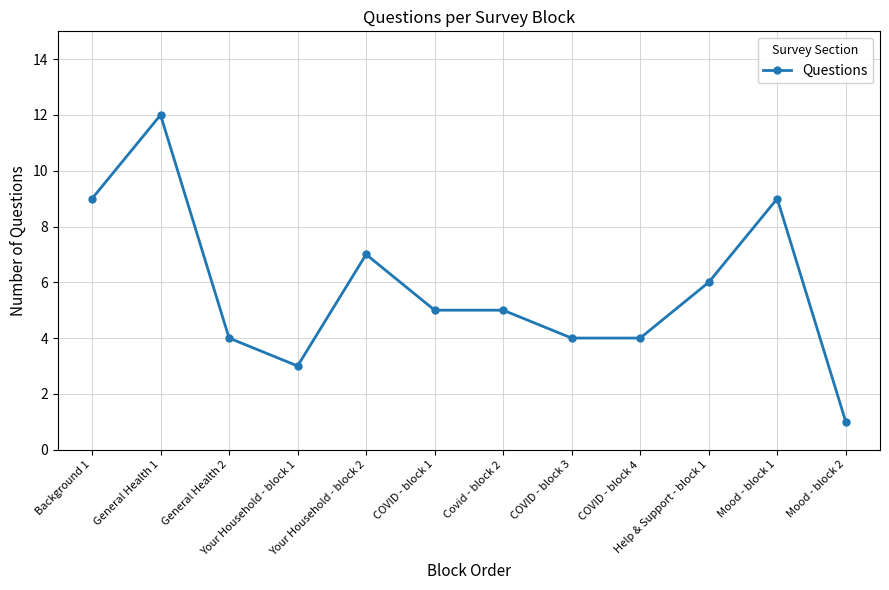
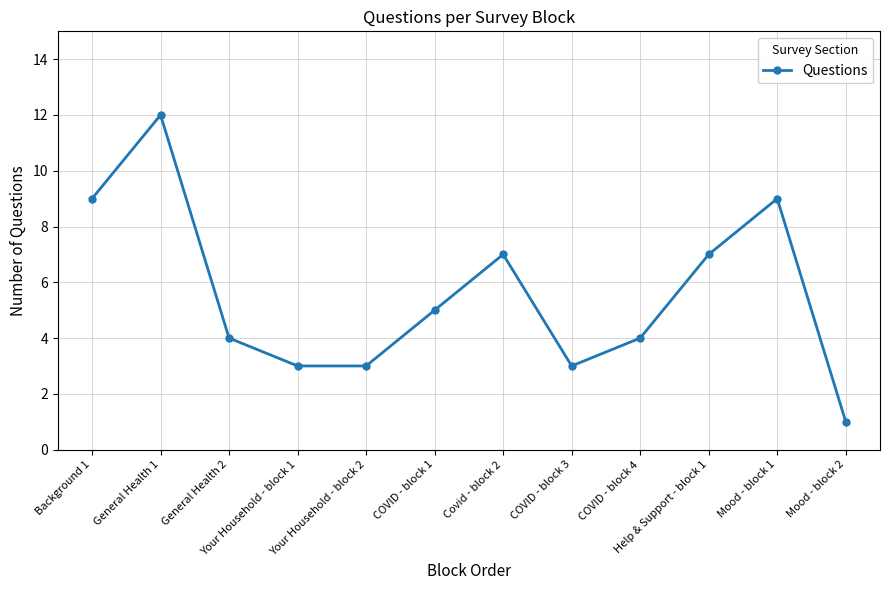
  {
    "Background 1": 9,
    "General Health 1": 12,
    "General Health 2": 4,
    "Your Household - block 1": 3,
-   "Your Household - block 2": 7,
+   "Your Household - block 2": 3,
    "COVID - block 1": 5,
-   "Covid - block 2": 5,
-   "COVID - block 3": 4,
+   "Covid - block 2": 7,
+   "COVID - block 3": 3,
    "COVID - block 4": 4,
-   "Help & Support - block 1": 6,
+   "Help & Support - block 1": 7,
    "Mood - block 1": 9,
    "Mood - block 2": 1
  }
